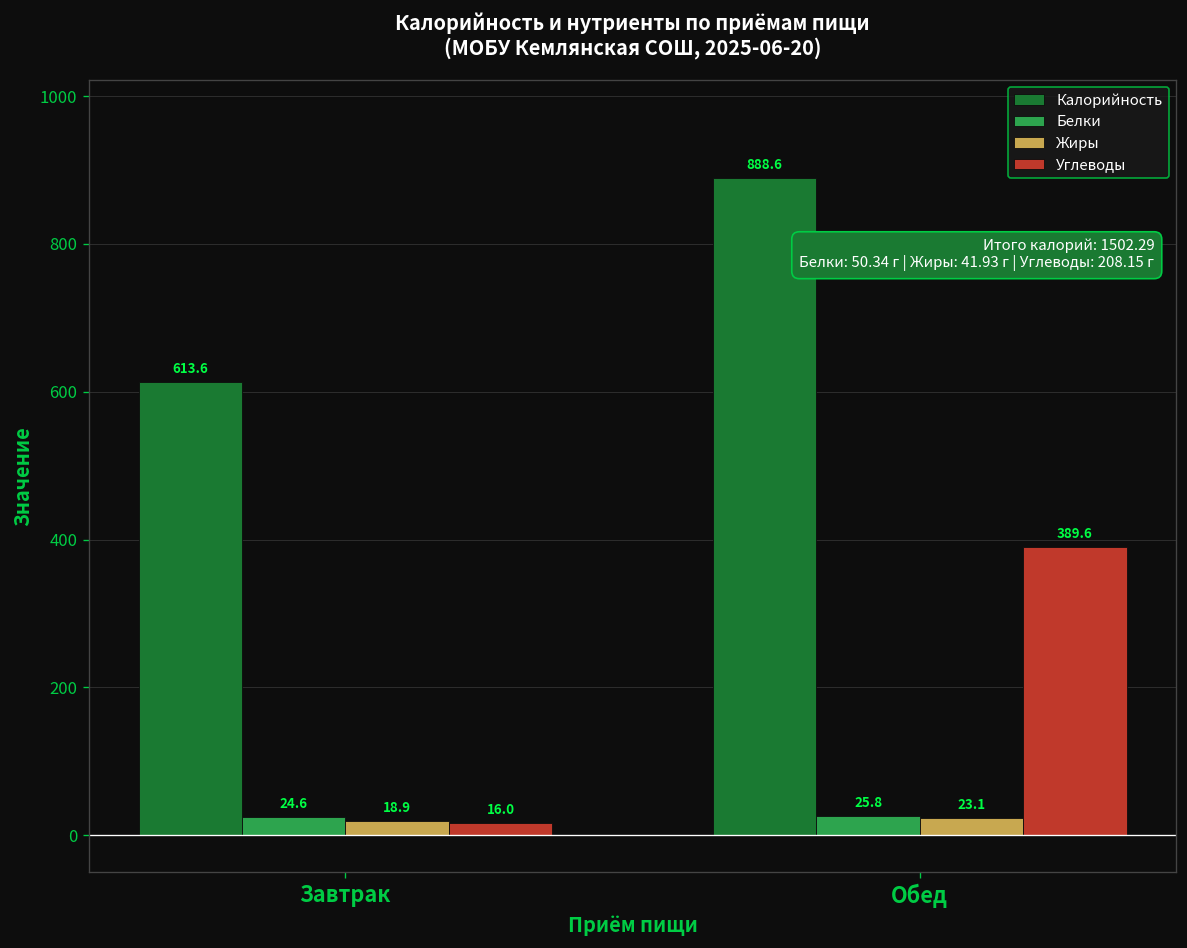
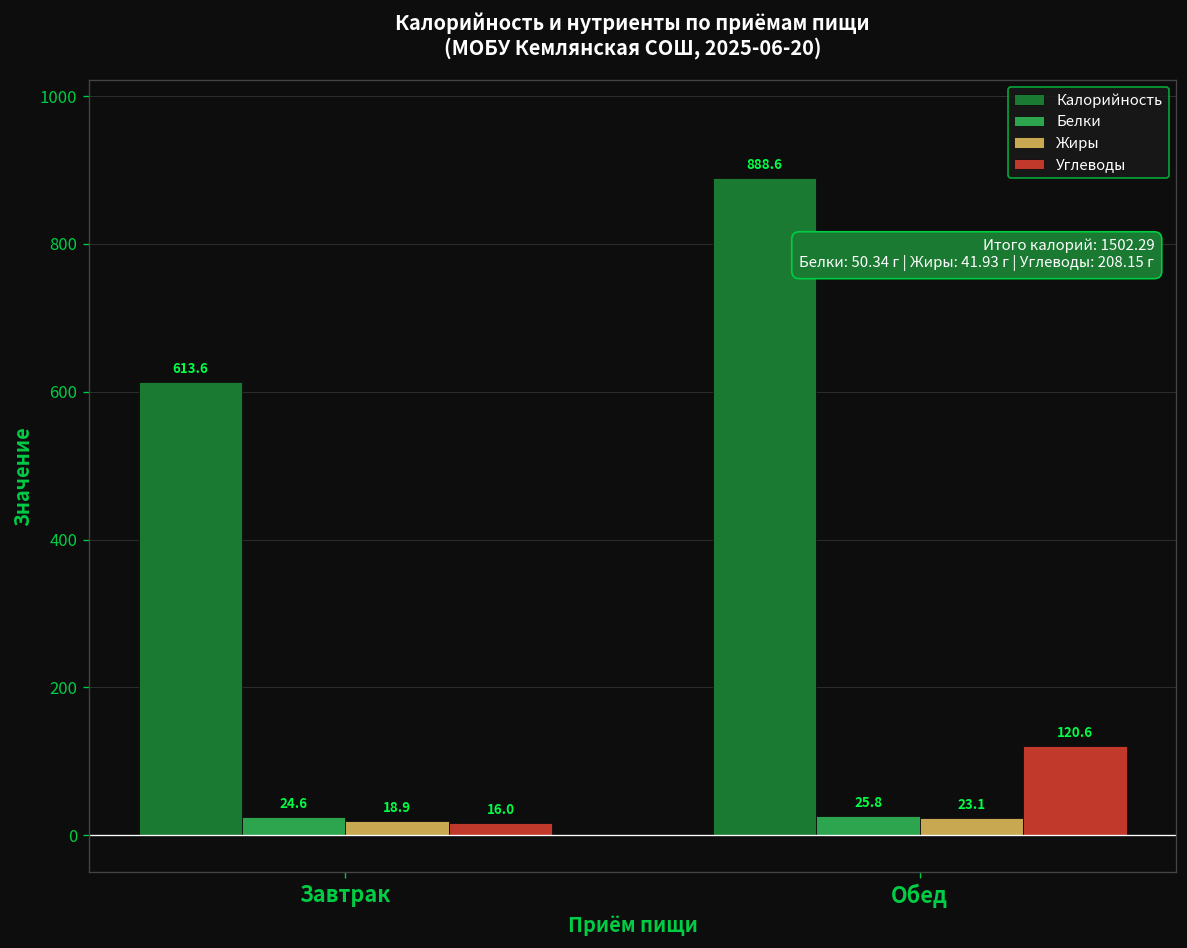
  {
    "Жиры": {
      "Завтрак": 18.9,
      "Обед": 23.1
    },
    "Углеводы": {
      "Завтрак": 16.0,
-     "Обед": 389.6
+     "Обед": 120.6
    }
  }
